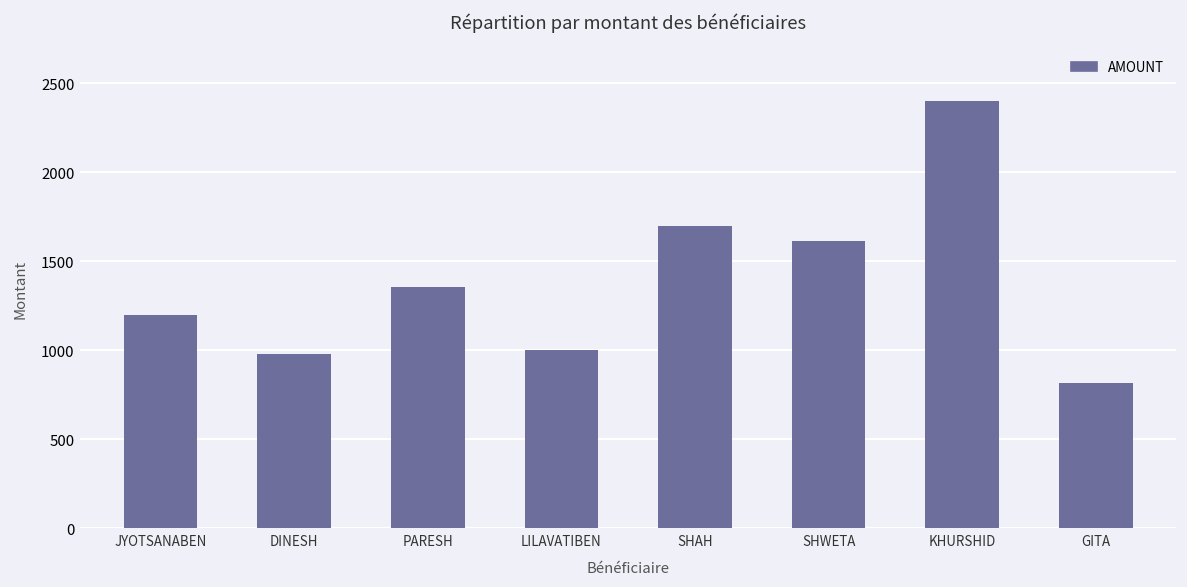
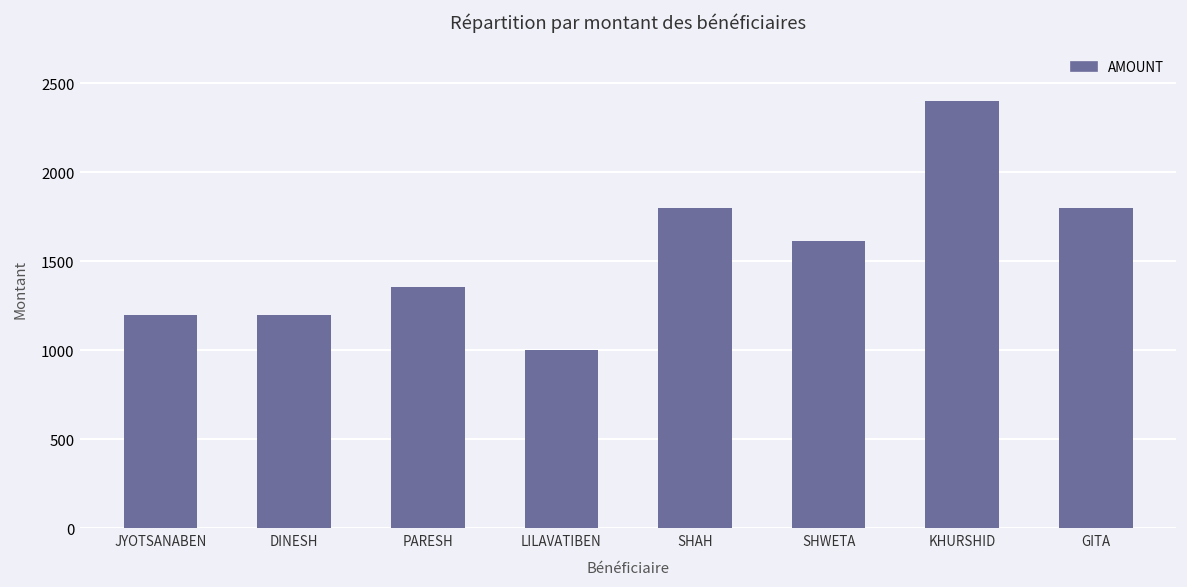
  {
    "JYOTSANABEN": 1200,
-   "DINESH": 980,
+   "DINESH": 1200,
    "PARESH": 1350,
    "LILAVATIBEN": 1000,
-   "SHAH": 1700,
+   "SHAH": 1800,
    "SHWETA": 1620,
    "KHURSHID": 2400,
-   "GITA": 820
+   "GITA": 1800
  }
